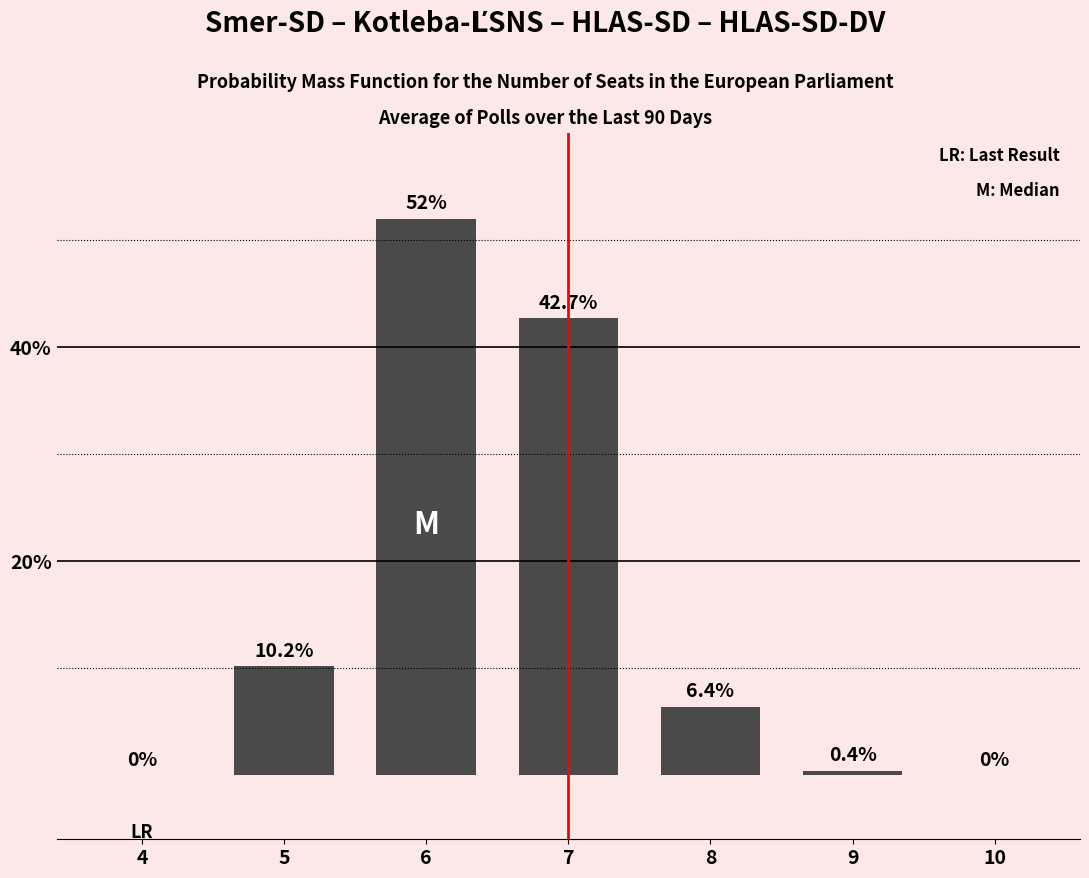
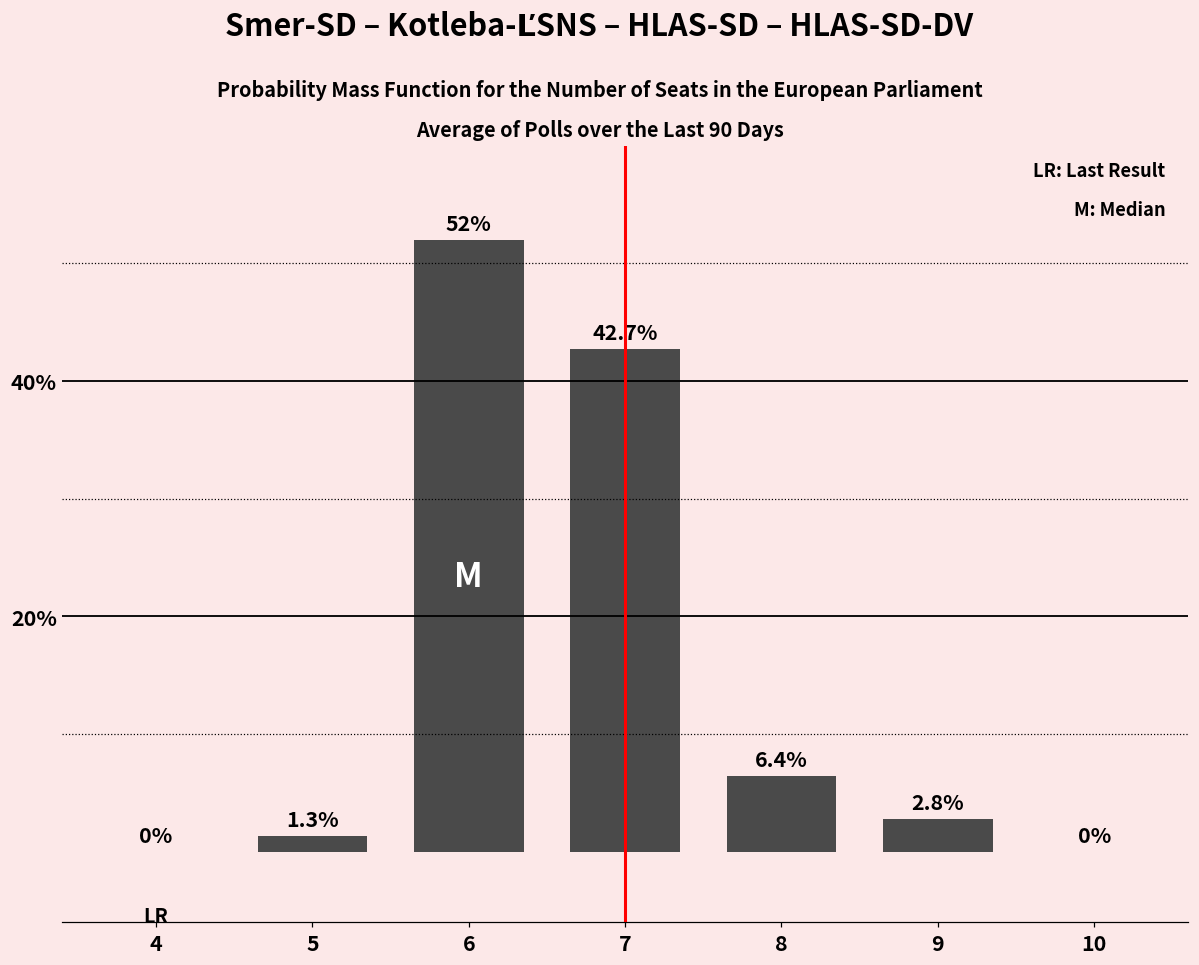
  {
    "4": "0%",
-   "5": "10.2%",
+   "5": "1.3%",
    "6": "52%",
    "7": "42.7%",
    "8": "6.4%",
-   "9": "0.4%",
+   "9": "2.8%",
    "10": "0%"
  }
